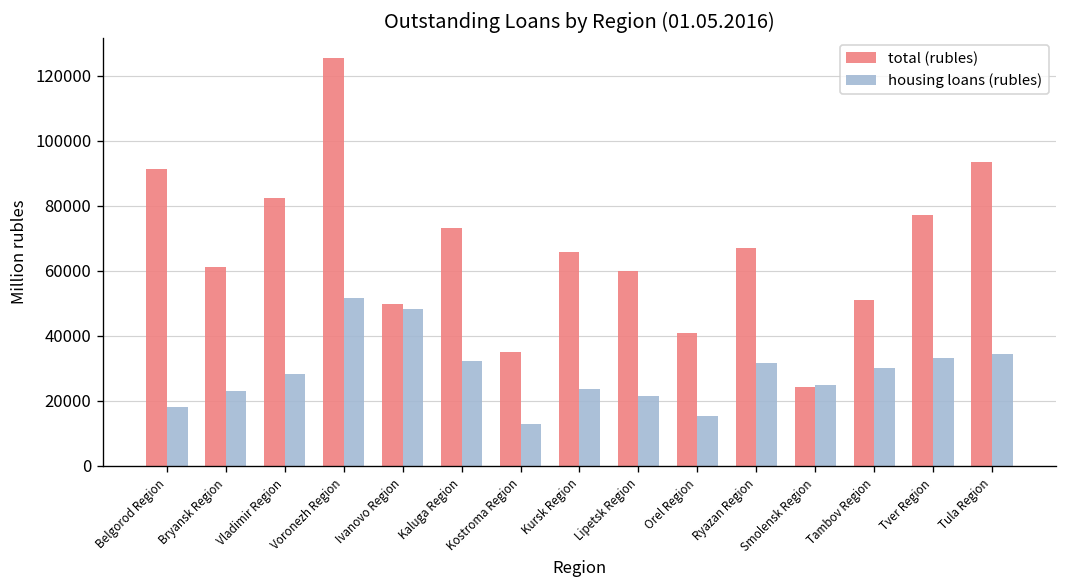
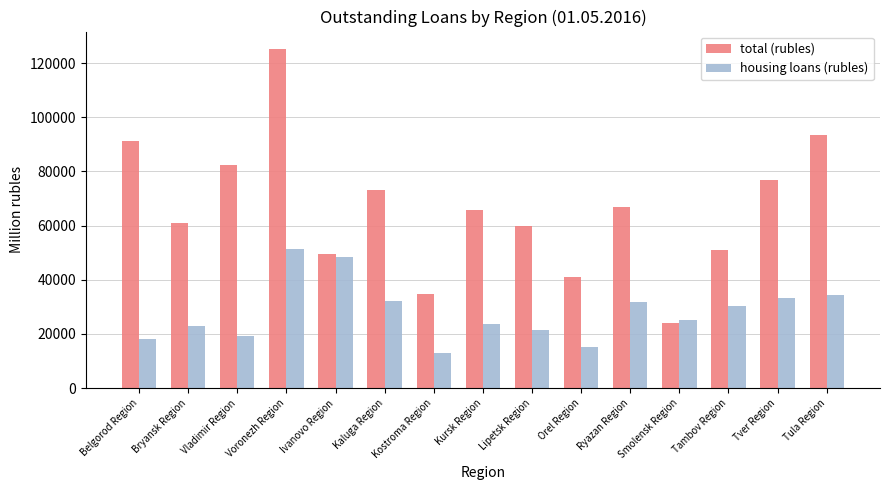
  {
    "total (rubles)": {
      "Belgorod Region": 91000,
      "Bryansk Region": 61000,
      "Vladimir Region": 83000,
      "Voronezh Region": 125000,
      "Ivanovo Region": 50000,
      "Kaluga Region": 73000,
      "Kostroma Region": 35000,
      "Kursk Region": 66000,
      "Lipetsk Region": 60000,
      "Orel Region": 41000,
      "Ryazan Region": 67000,
      "Smolensk Region": 24000,
      "Tambov Region": 51000,
      "Tver Region": 77000,
      "Tula Region": 93000
    },
    "housing loans (rubles)": {
      "Belgorod Region": 18000,
      "Bryansk Region": 23000,
-     "Vladimir Region": 28000,
+     "Vladimir Region": 19000,
      "Voronezh Region": 52000,
      "Ivanovo Region": 48000,
      "Kaluga Region": 32000,
      "Kostroma Region": 13000,
      "Kursk Region": 24000,
      "Lipetsk Region": 21000,
      "Orel Region": 15000,
      "Ryazan Region": 32000,
      "Smolensk Region": 25000,
      "Tambov Region": 30000,
      "Tver Region": 33000,
      "Tula Region": 34000
    }
  }
